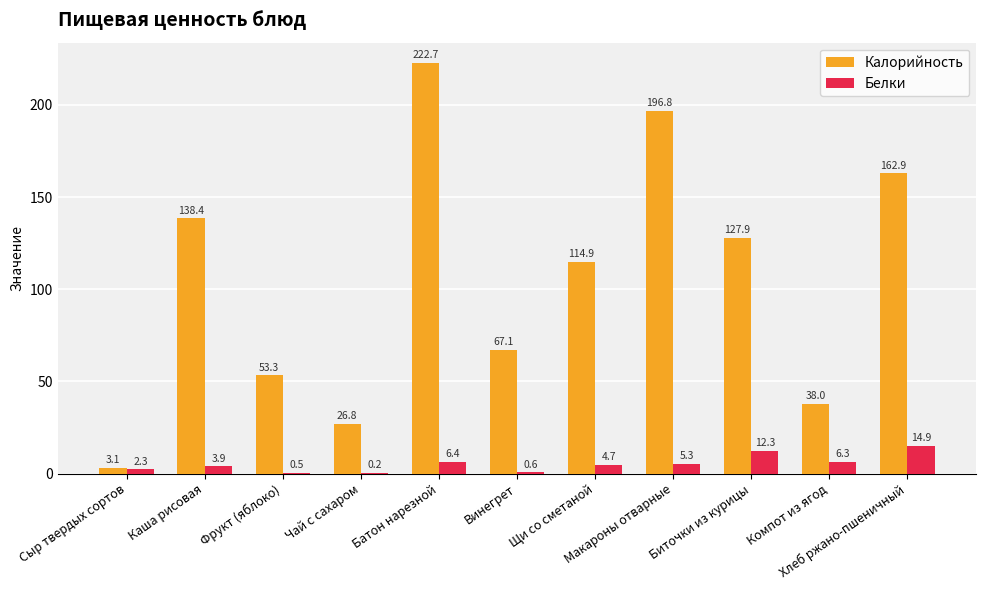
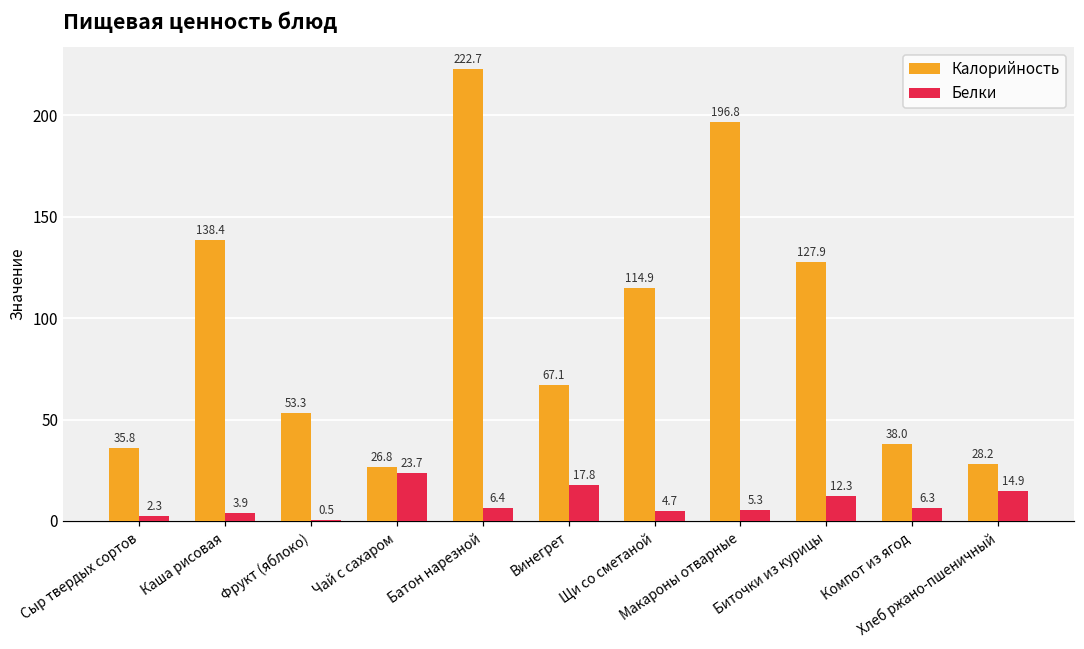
  {
    "Калорийность": {
-     "Сыр твердых сортов": 3.1,
+     "Сыр твердых сортов": 35.8,
      "Каша рисовая": 138.4,
      "Фрукт (яблоко)": 53.3,
      "Чай с сахаром": 26.8,
      "Батон нарезной": 222.7,
      "Винегрет": 67.1,
      "Щи со сметаной": 114.9,
      "Макароны отварные": 196.8,
      "Биточки из курицы": 127.9,
      "Компот из ягод": 38.0,
-     "Хлеб ржано-пшеничный": 162.9
+     "Хлеб ржано-пшеничный": 28.2
    },
    "Белки": {
      "Сыр твердых сортов": 2.3,
      "Каша рисовая": 3.9,
      "Фрукт (яблоко)": 0.5,
-     "Чай с сахаром": 0.2,
+     "Чай с сахаром": 23.7,
      "Батон нарезной": 6.4,
-     "Винегрет": 0.6,
+     "Винегрет": 17.8,
      "Щи со сметаной": 4.7,
      "Макароны отварные": 5.3,
      "Биточки из курицы": 12.3,
      "Компот из ягод": 6.3,
      "Хлеб ржано-пшеничный": 14.9
    }
  }
